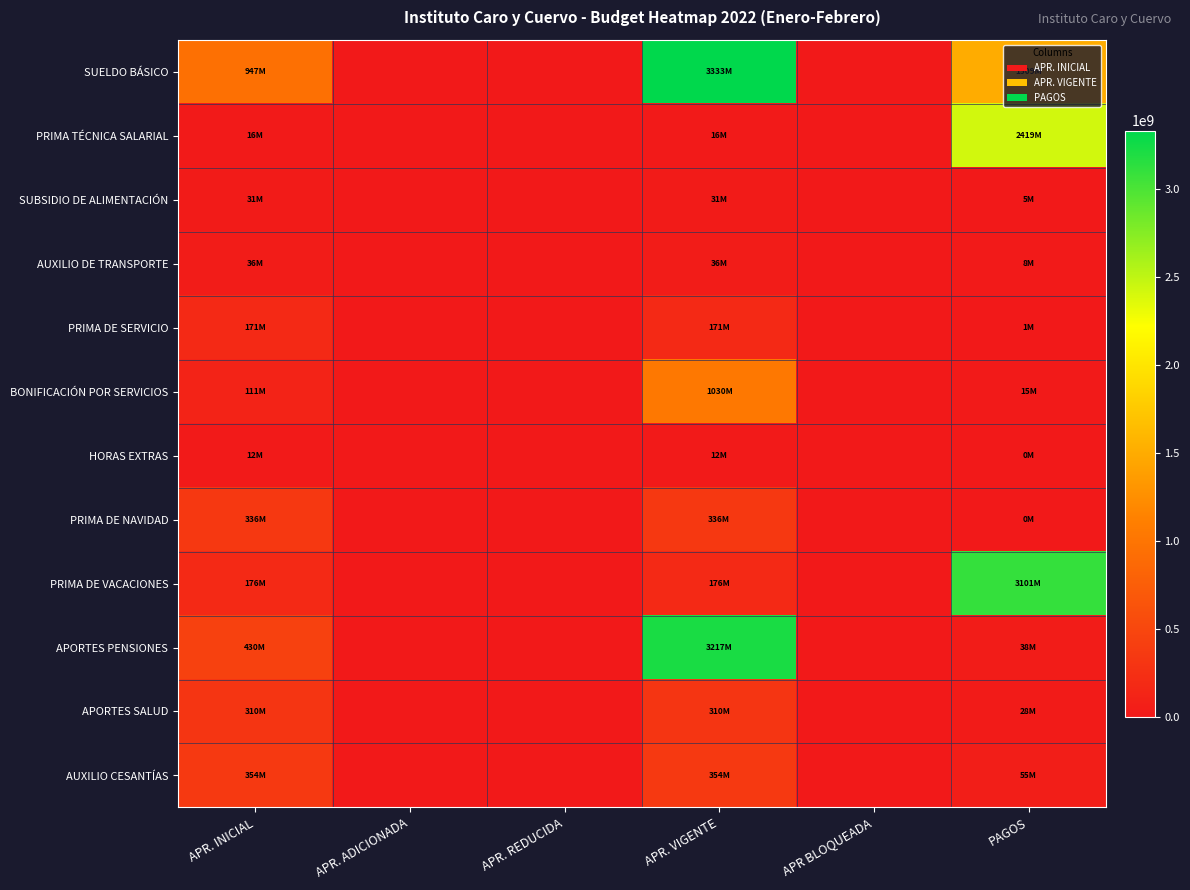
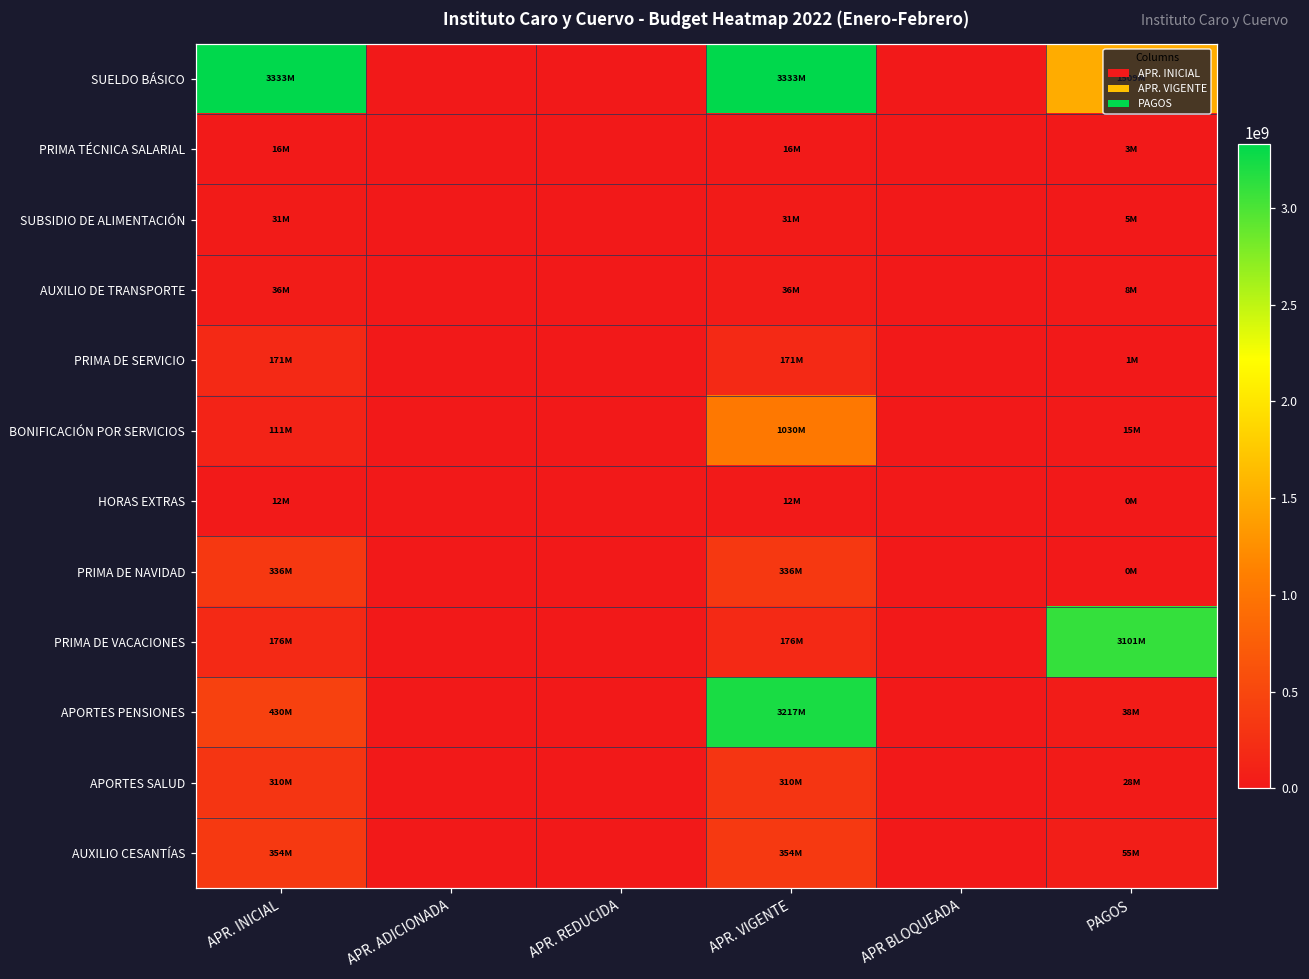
  {
    "SUELDO BÁSICO": {
-     "APR. INICIAL": "947M",
+     "APR. INICIAL": "3333M",
      "APR. VIGENTE": "3333M"
    },
    "PRIMA TÉCNICA SALARIAL": {
      "APR. INICIAL": "16M",
      "APR. VIGENTE": "16M",
-     "PAGOS": "2419M"
+     "PAGOS": "3M"
    },
    "SUBSIDIO DE ALIMENTACIÓN": {
      "APR. INICIAL": "31M",
      "APR. VIGENTE": "31M",
      "PAGOS": "5M"
    },
    "AUXILIO DE TRANSPORTE": {
      "APR. INICIAL": "36M",
      "APR. VIGENTE": "36M",
      "PAGOS": "8M"
    },
    "PRIMA DE SERVICIO": {
      "APR. INICIAL": "171M",
      "APR. VIGENTE": "171M",
      "PAGOS": "1M"
    },
    "BONIFICACIÓN POR SERVICIOS": {
      "APR. INICIAL": "111M",
      "APR. VIGENTE": "1030M",
      "PAGOS": "15M"
    },
    "HORAS EXTRAS": {
      "APR. INICIAL": "12M",
      "APR. VIGENTE": "12M",
      "PAGOS": "0M"
    },
    "PRIMA DE NAVIDAD": {
      "APR. INICIAL": "336M",
      "APR. VIGENTE": "336M",
      "PAGOS": "0M"
    },
    "PRIMA DE VACACIONES": {
      "APR. INICIAL": "176M",
      "APR. VIGENTE": "176M",
      "PAGOS": "3101M"
    },
    "APORTES PENSIONES": {
      "APR. INICIAL": "430M",
      "APR. VIGENTE": "3217M",
      "PAGOS": "38M"
    },
    "APORTES SALUD": {
      "APR. INICIAL": "310M",
      "APR. VIGENTE": "310M",
      "PAGOS": "28M"
    },
    "AUXILIO CESANTÍAS": {
      "APR. INICIAL": "354M",
      "APR. VIGENTE": "354M",
      "PAGOS": "55M"
    }
  }
